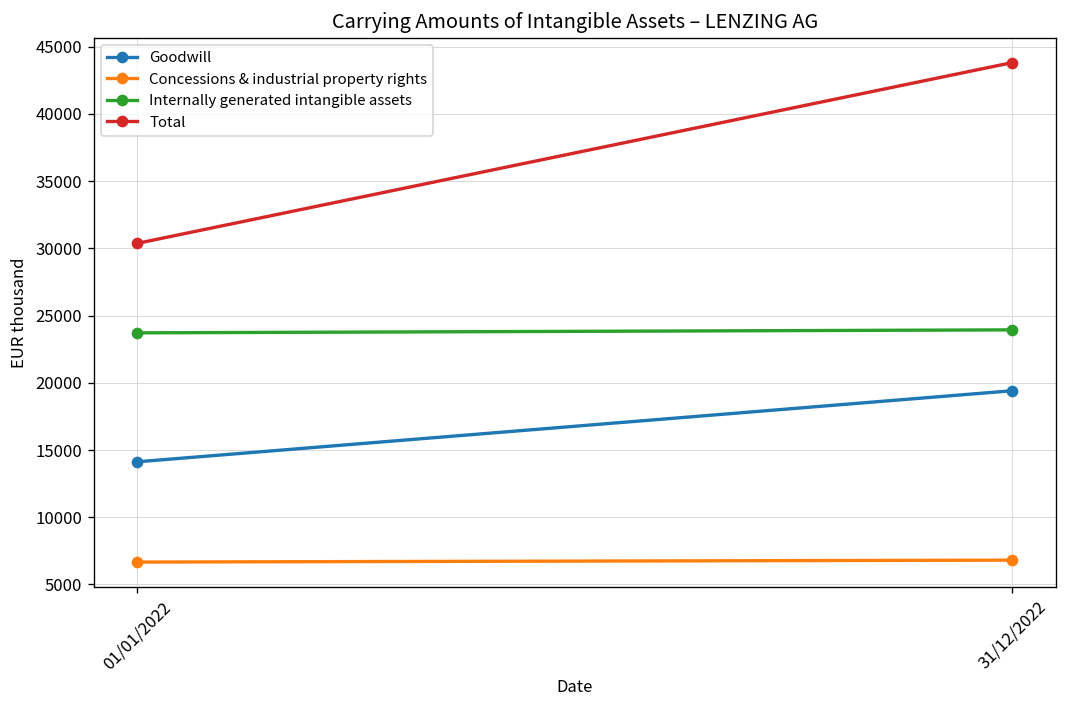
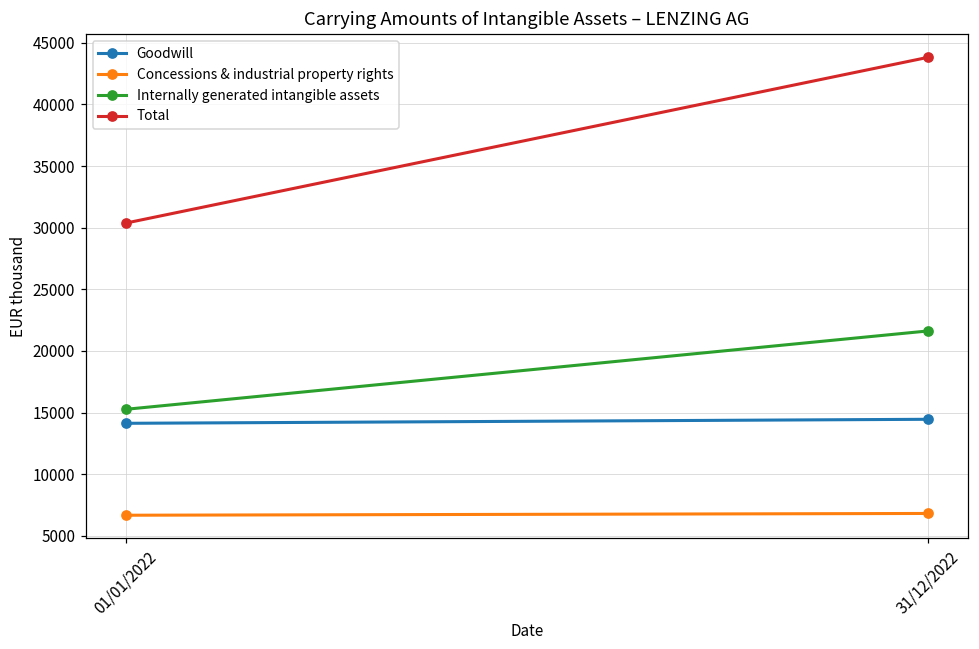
  {
    "Goodwill": {
      "01/01/2022": 14100,
-     "31/12/2022": 19400
+     "31/12/2022": 14500
    },
    "Concessions & industrial property rights": {
      "01/01/2022": 6700,
      "31/12/2022": 6800
    },
    "Internally generated intangible assets": {
-     "01/01/2022": 23700,
-     "31/12/2022": 23900
+     "01/01/2022": 15300,
+     "31/12/2022": 21600
    },
    "Total": {
      "01/01/2022": 30400,
      "31/12/2022": 43800
    }
  }
